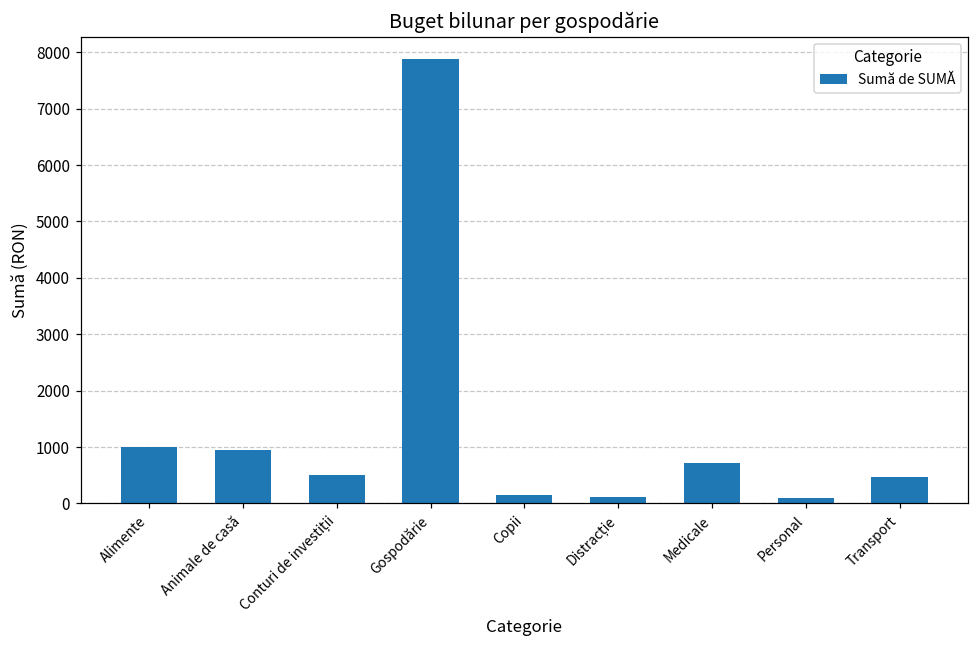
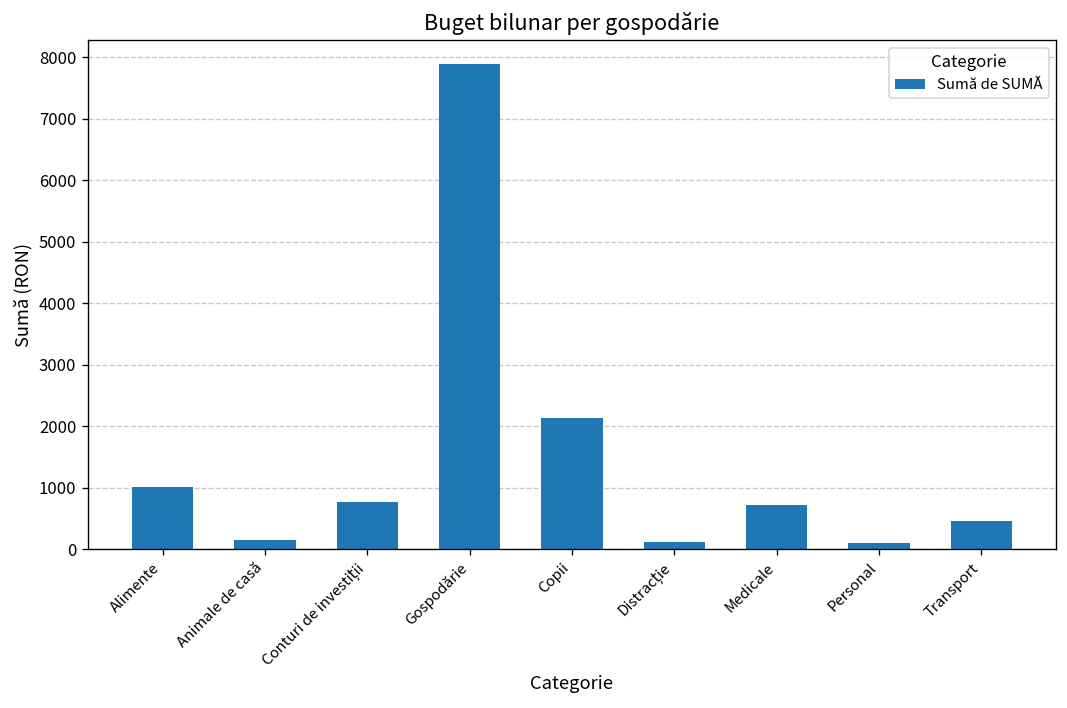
  {
    "Alimente": 1000,
-   "Animale de casă": 1000,
-   "Conturi de investiții": 500,
+   "Animale de casă": 200,
+   "Conturi de investiții": 800,
    "Gospodărie": 7900,
-   "Copii": 200,
+   "Copii": 2100,
    "Distracție": 100,
    "Medicale": 700,
    "Personal": 100,
    "Transport": 500
  }
